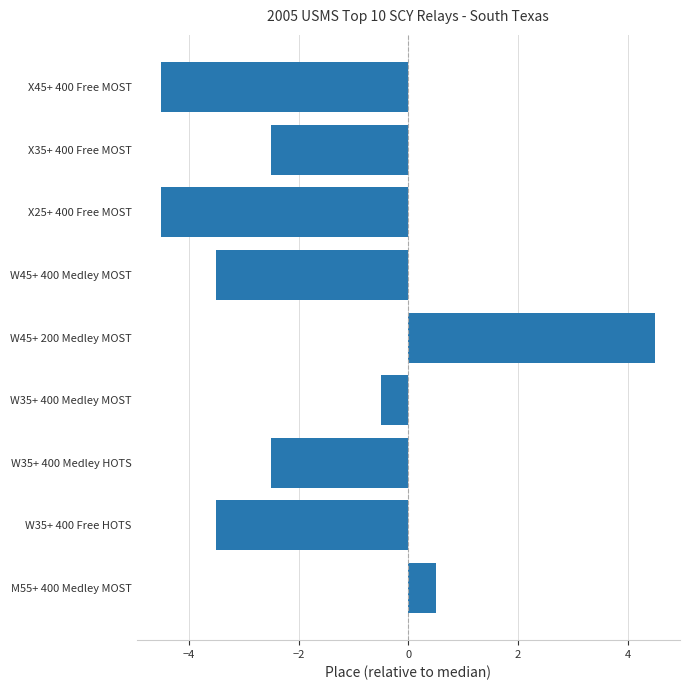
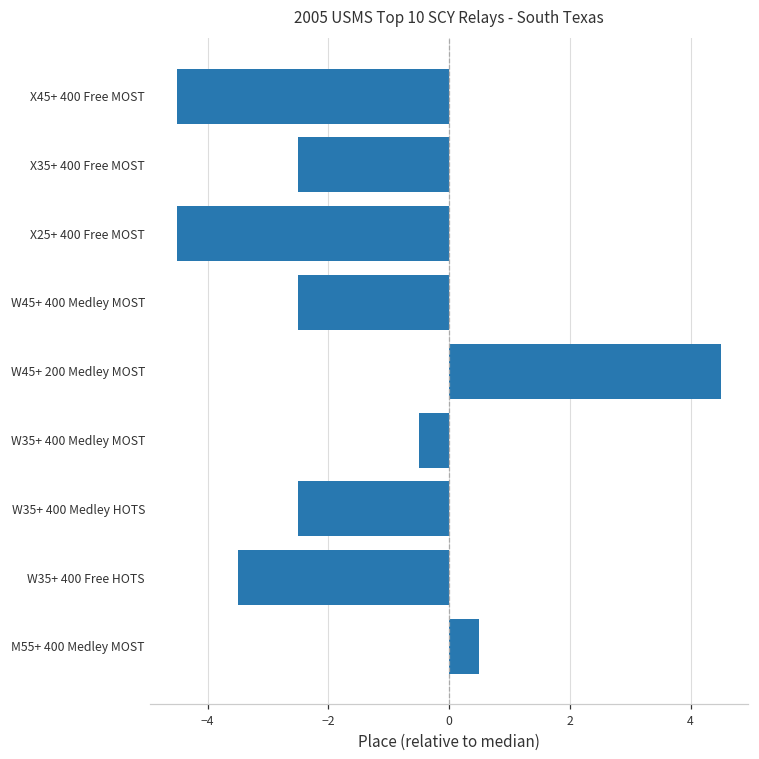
  {
    "X45+ 400 Free MOST": -4.5,
    "X35+ 400 Free MOST": -2.5,
    "X25+ 400 Free MOST": -4.5,
-   "W45+ 400 Medley MOST": -3.5,
+   "W45+ 400 Medley MOST": -2.5,
    "W45+ 200 Medley MOST": 4.5,
    "W35+ 400 Medley MOST": -0.5,
    "W35+ 400 Medley HOTS": -2.5,
    "W35+ 400 Free HOTS": -3.5,
    "M55+ 400 Medley MOST": 0.5
  }
